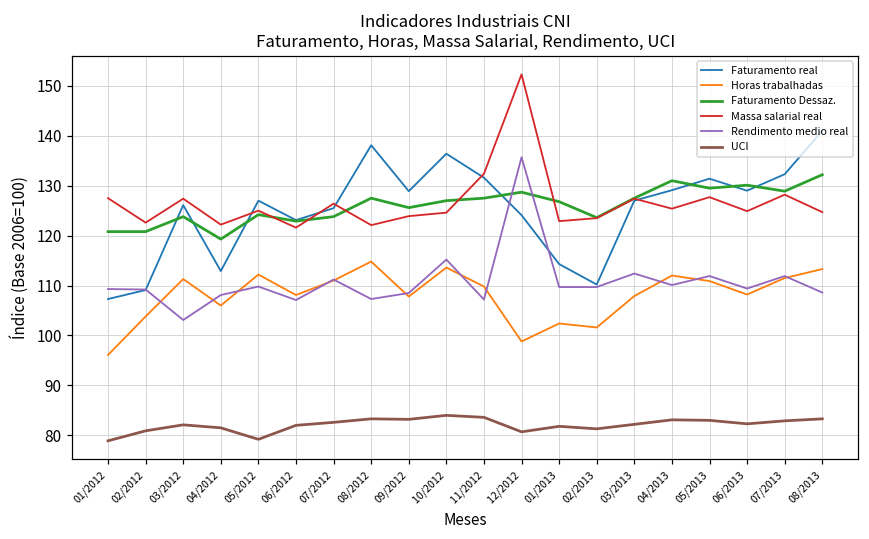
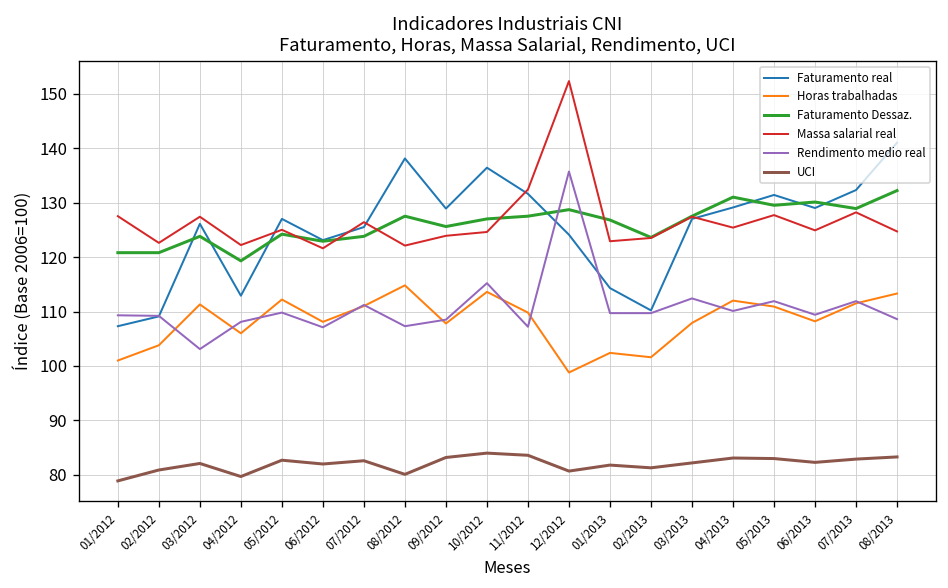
  {
    "Faturamento real": {
      "01/2012": 107,
      "03/2012": 126,
      "04/2012": 113,
      "05/2012": 127,
      "07/2012": 126,
      "08/2012": 138,
      "09/2012": 129,
      "10/2012": 136,
      "11/2012": 132,
      "12/2012": 124,
      "01/2013": 114,
      "04/2013": 129,
      "05/2013": 131,
      "06/2013": 129,
      "07/2013": 132
    },
    "Horas trabalhadas": {
-     "01/2012": 96,
+     "01/2012": 101,
      "02/2012": 104,
      "03/2012": 111,
      "04/2012": 106,
      "05/2012": 112,
      "06/2012": 108,
      "08/2012": 115,
      "09/2012": 108,
      "10/2012": 114,
      "11/2012": 110,
      "12/2012": 99,
      "01/2013": 102,
      "02/2013": 102,
      "03/2013": 108,
      "04/2013": 112,
      "05/2013": 111,
      "06/2013": 108,
      "08/2013": 113
    },
    "Faturamento Dessaz.": {
      "01/2012": 121,
      "02/2012": 121,
      "03/2012": 124,
      "04/2012": 119,
      "05/2012": 124,
      "07/2012": 124,
      "08/2012": 128,
      "09/2012": 126,
      "10/2012": 127,
      "11/2012": 128,
      "12/2012": 129,
      "01/2013": 127,
      "04/2013": 131,
      "05/2013": 130,
      "06/2013": 130,
      "07/2013": 129,
      "08/2013": 132
    },
    "Massa salarial real": {
      "01/2012": 128,
      "02/2012": 123,
      "03/2012": 127,
      "04/2012": 122,
      "05/2012": 125,
      "06/2012": 122,
      "07/2012": 126,
      "08/2012": 122,
      "09/2012": 124,
      "10/2012": 125,
      "11/2012": 132,
      "12/2012": 152,
      "01/2013": 123,
      "04/2013": 125,
      "05/2013": 128,
      "06/2013": 125,
      "07/2013": 128,
      "08/2013": 125
    },
    "Rendimento medio real": {
      "01/2012": 109,
      "03/2012": 103,
      "04/2012": 108,
      "05/2012": 110,
      "06/2012": 107,
      "08/2012": 107,
      "09/2012": 109,
      "10/2012": 115,
      "11/2012": 107,
      "12/2012": 136,
      "01/2013": 110,
      "03/2013": 112,
      "04/2013": 110,
      "05/2013": 112,
      "06/2013": 109,
      "08/2013": 109
    },
    "UCI": {
      "01/2012": 79,
      "02/2012": 81,
      "03/2012": 82,
-     "04/2012": 82,
-     "05/2012": 79,
+     "04/2012": 80,
+     "05/2012": 83,
      "06/2012": 82,
      "07/2012": 83,
-     "08/2012": 83,
+     "08/2012": 80,
      "09/2012": 83,
      "10/2012": 84,
      "11/2012": 84,
      "12/2012": 81,
      "01/2013": 82,
      "02/2013": 81,
      "03/2013": 82,
      "04/2013": 83,
      "05/2013": 83,
      "06/2013": 82,
      "07/2013": 83,
      "08/2013": 83
    }
  }
